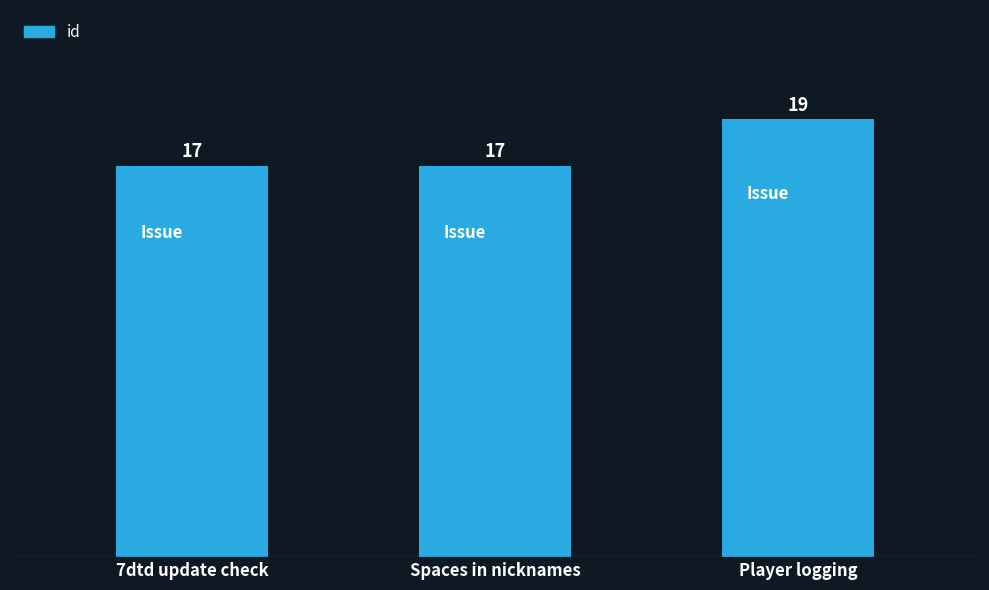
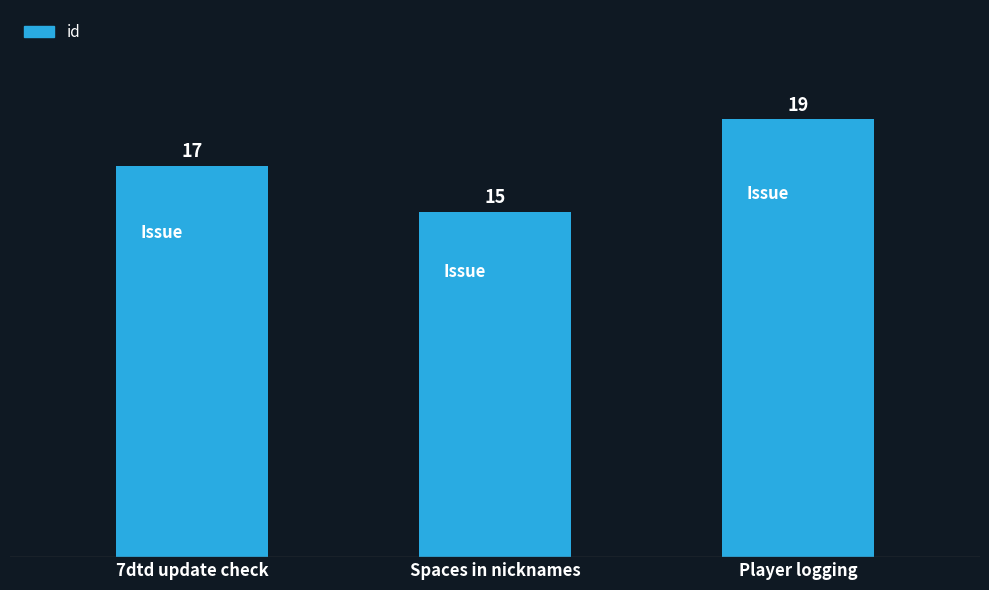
  {
    "7dtd update check": 17,
-   "Spaces in nicknames": 17,
+   "Spaces in nicknames": 15,
    "Player logging": 19
  }
